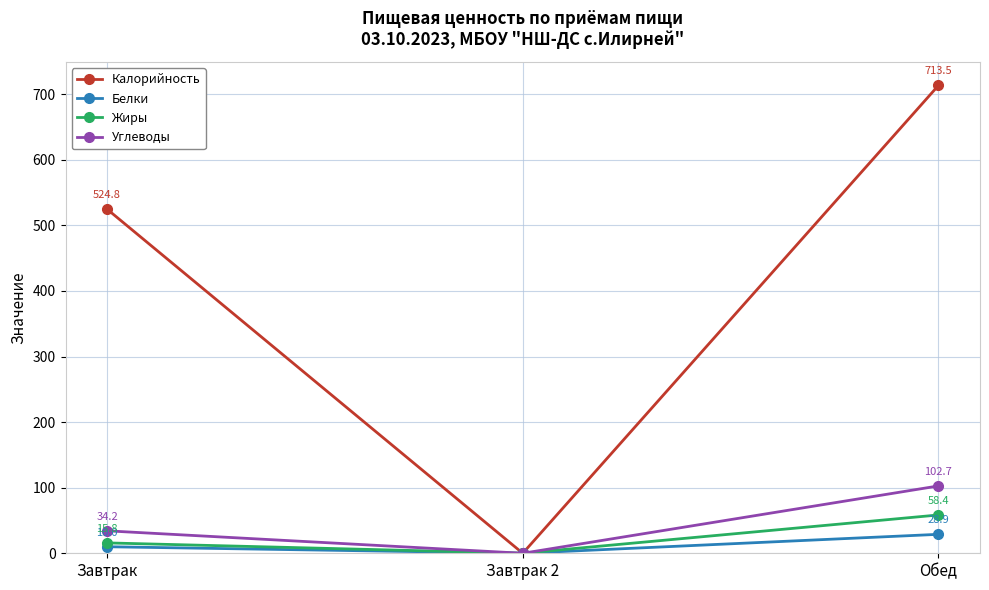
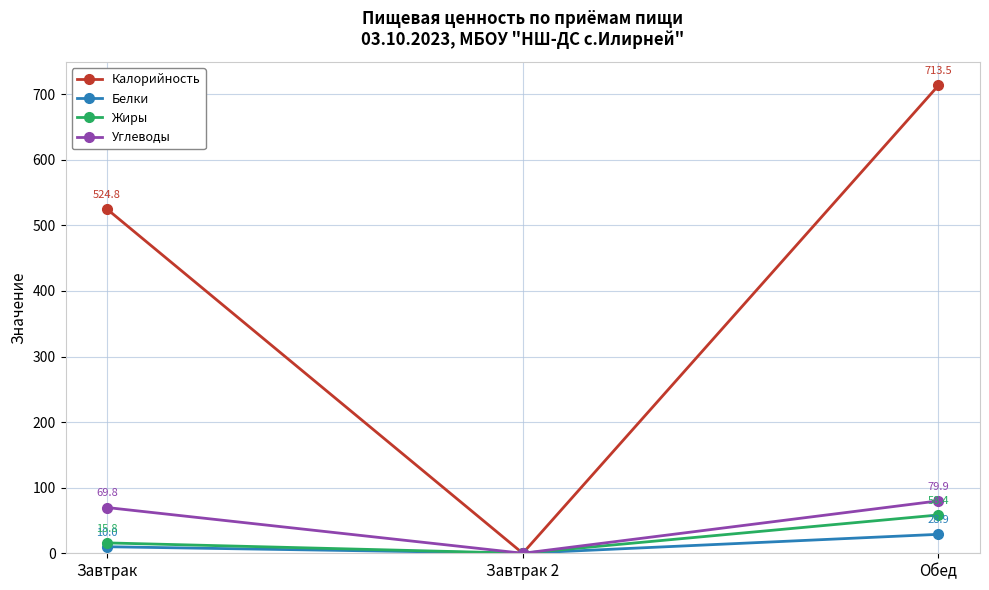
  {
    "Калорийность": {
      "Завтрак": 524.8,
      "Обед": 713.5
    },
    "Жиры": {
      "Обед": 58.4
    },
    "Углеводы": {
-     "Завтрак": 34.2,
-     "Обед": 102.7
+     "Завтрак": 69.8,
+     "Обед": 79.9
    }
  }
